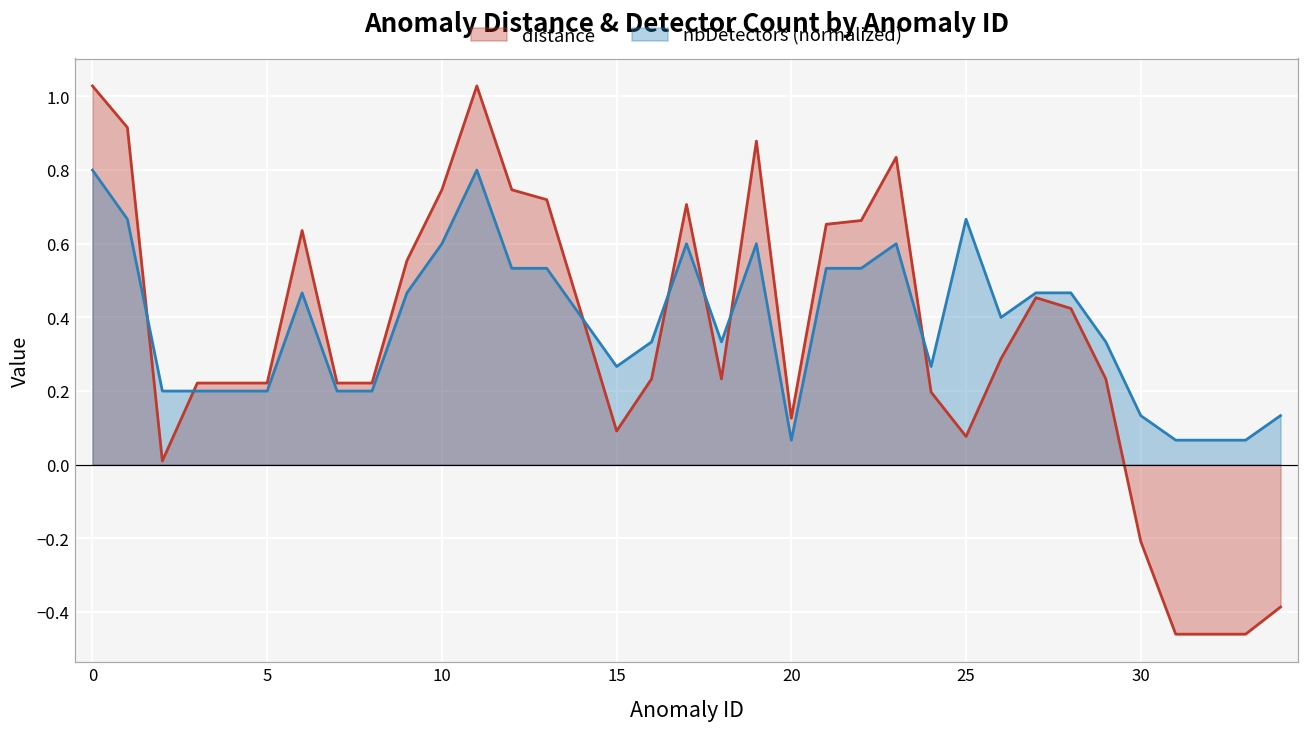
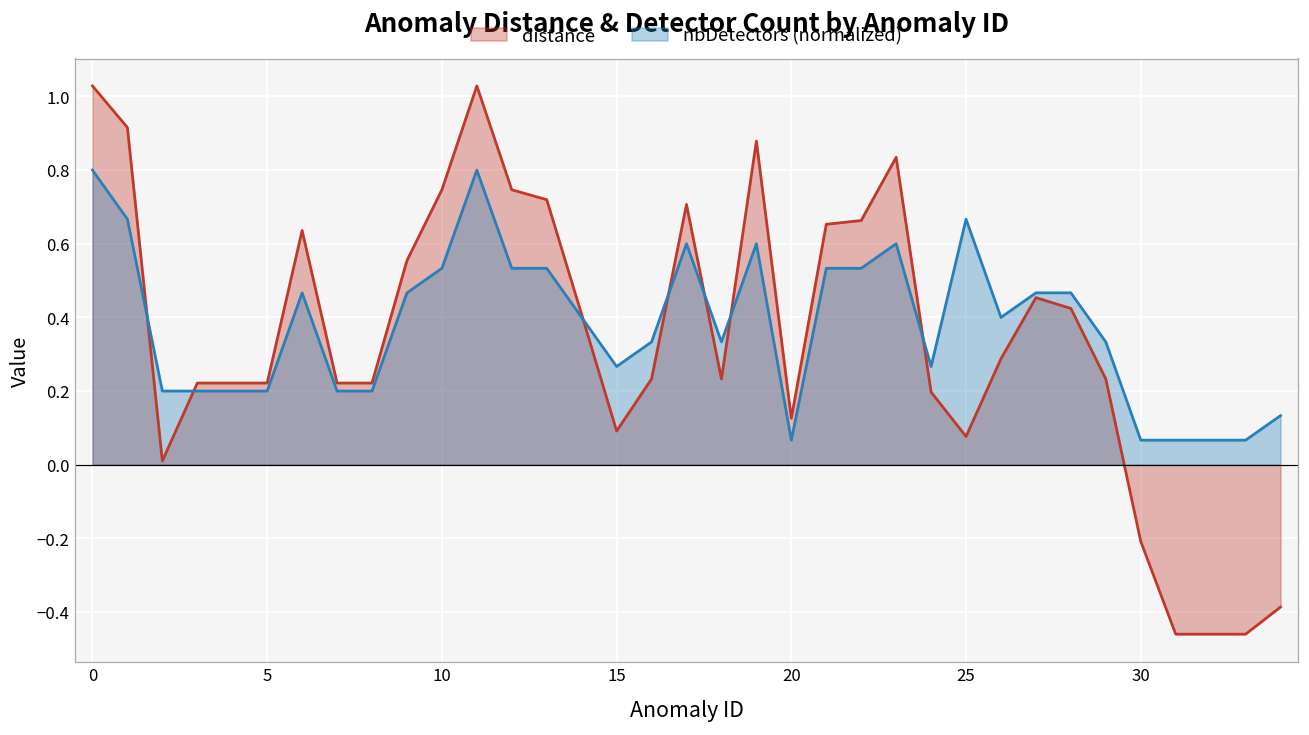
  {
    "nbDetectors (normalized)": {
      "0": 0.80,
      "5": 0.20,
-     "10": 0.60,
+     "10": 0.53,
      "15": 0.27,
      "20": 0.07,
      "25": 0.67,
-     "30": 0.13
+     "30": 0.07
    }
  }
